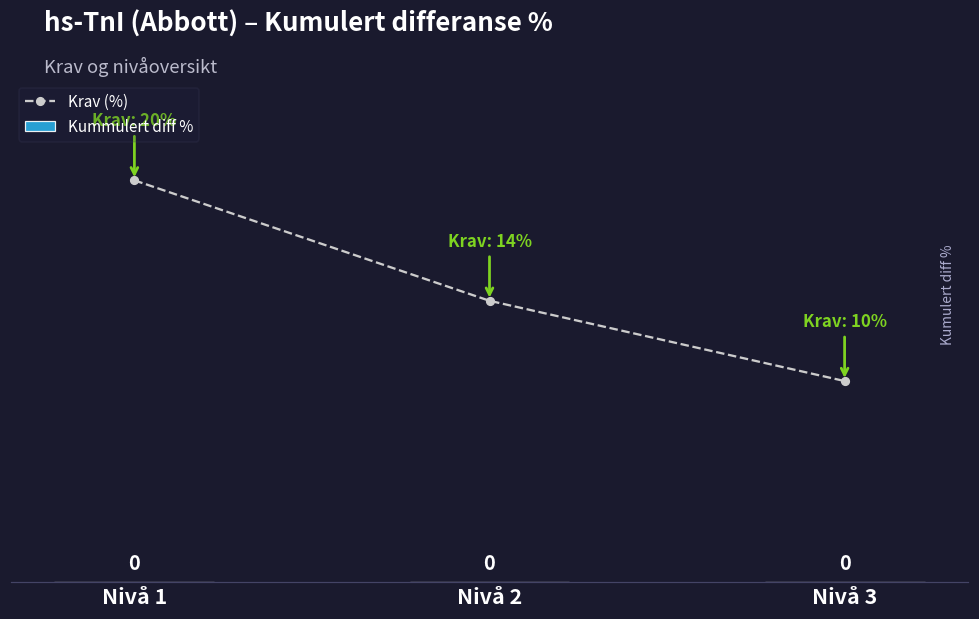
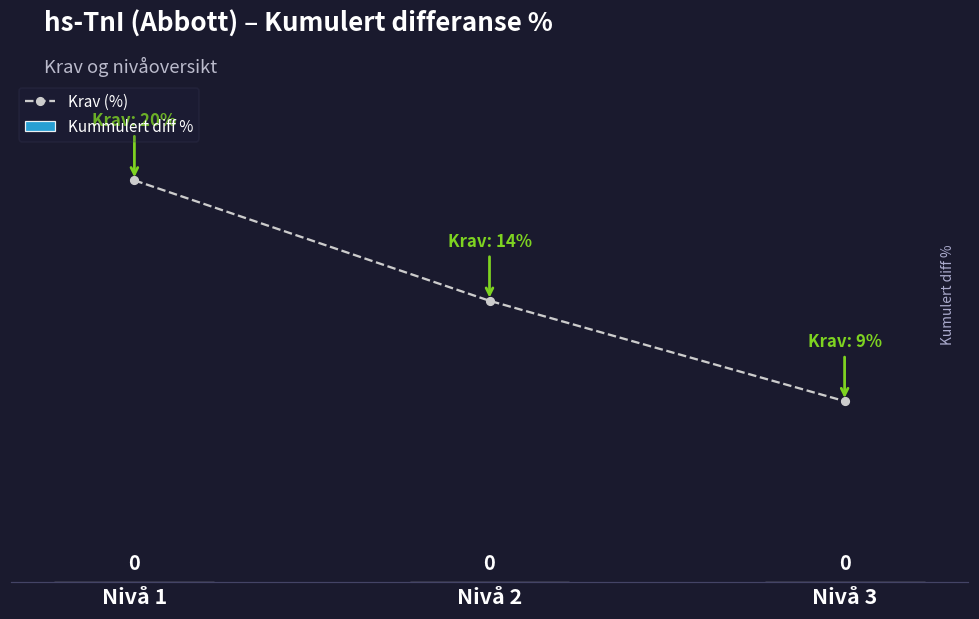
  {
    "Kummulert diff %": {
      "Nivå 1": "0",
      "Nivå 2": "0",
      "Nivå 3": "0"
    },
    "Krav (%)": {
      "Nivå 2": "14%",
-     "Nivå 3": "10%"
+     "Nivå 3": "9%"
    }
  }
